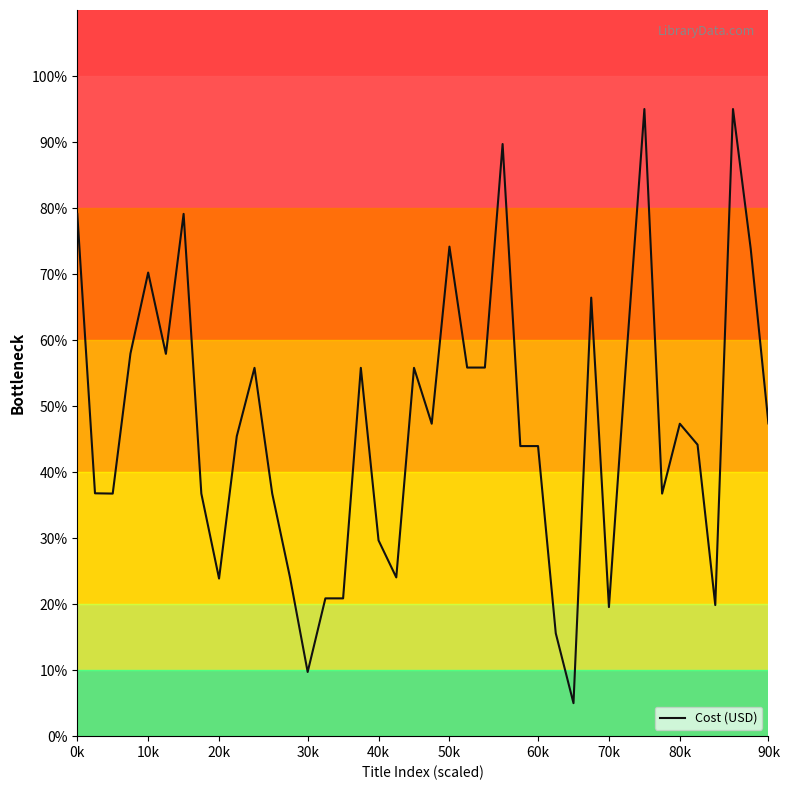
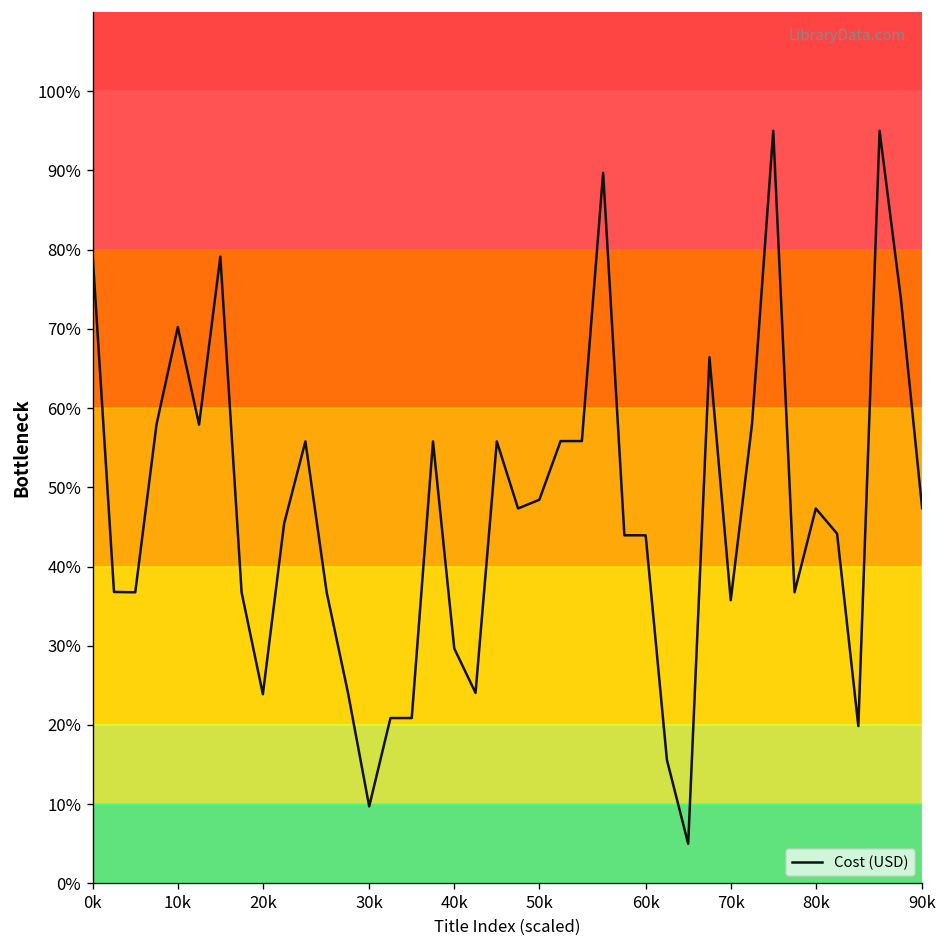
  {
    "0k": "79%",
    "10k": "70%",
    "20k": "24%",
    "30k": "10%",
    "40k": "30%",
-   "50k": "74%",
+   "50k": "48%",
    "60k": "44%",
-   "70k": "20%",
+   "70k": "36%",
    "80k": "47%",
    "90k": "47%"
  }
